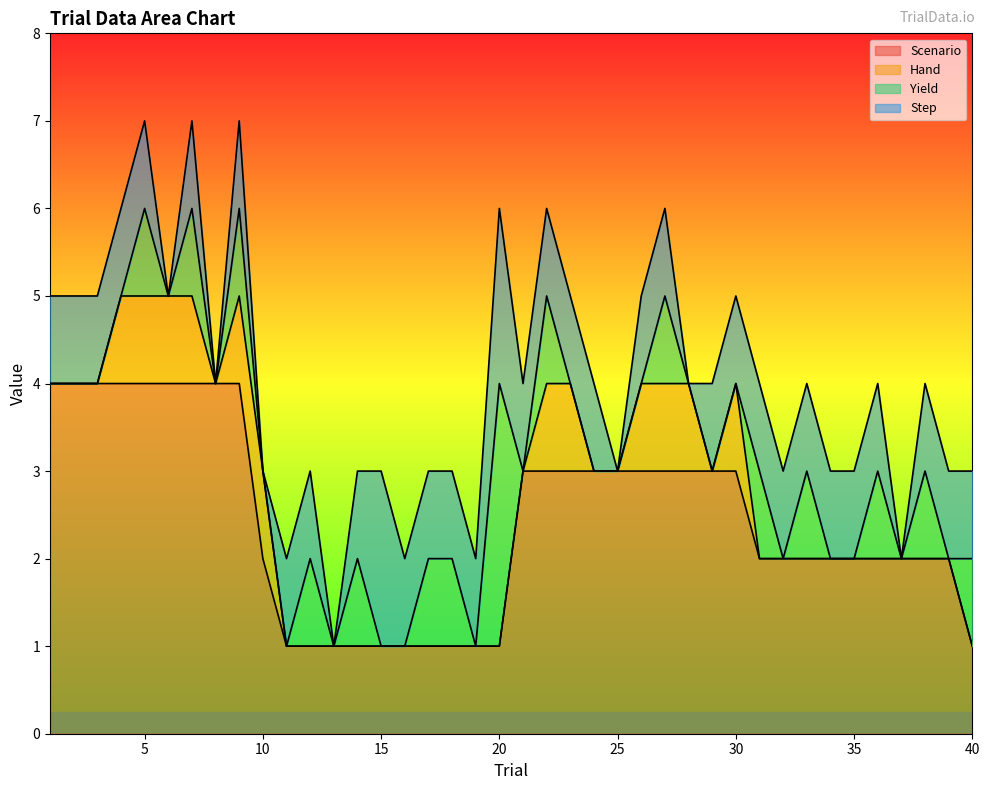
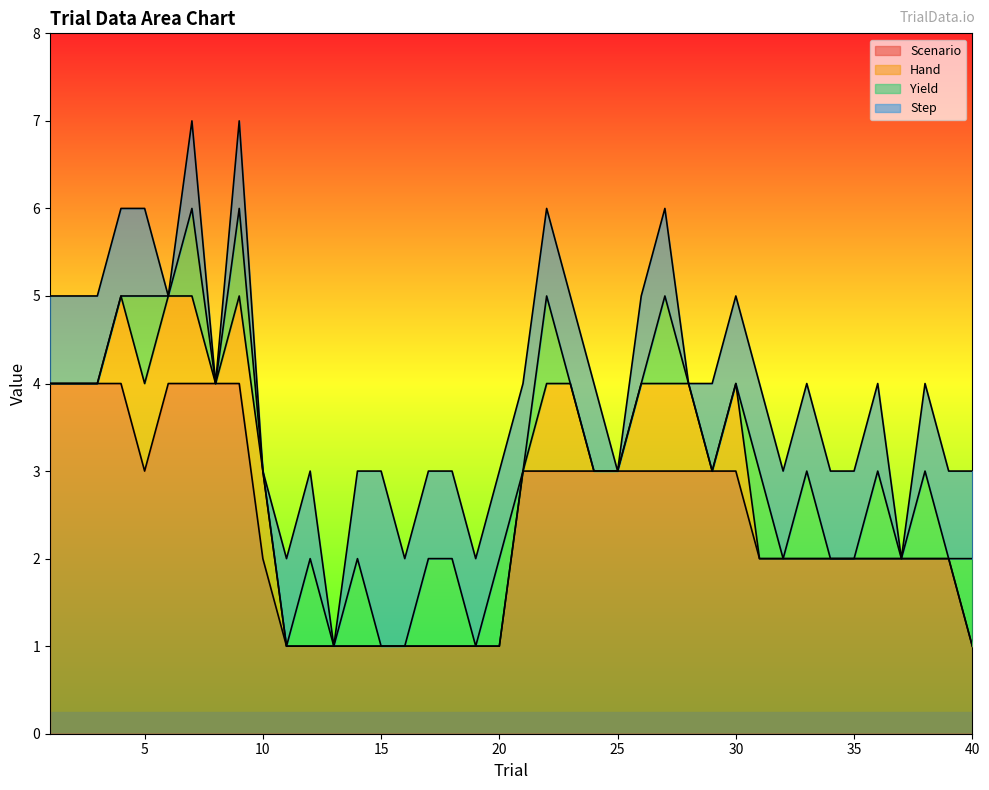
  {
    "Scenario": {
-     "5": 4,
+     "5": 3,
      "10": 2,
      "30": 3
    },
    "Yield": {
-     "20": 3,
+     "20": 1,
      "40": 2
    },
    "Step": {
      "15": 3,
-     "20": 2,
+     "20": 1,
      "30": 5,
      "35": 3,
      "40": 3
    }
  }
